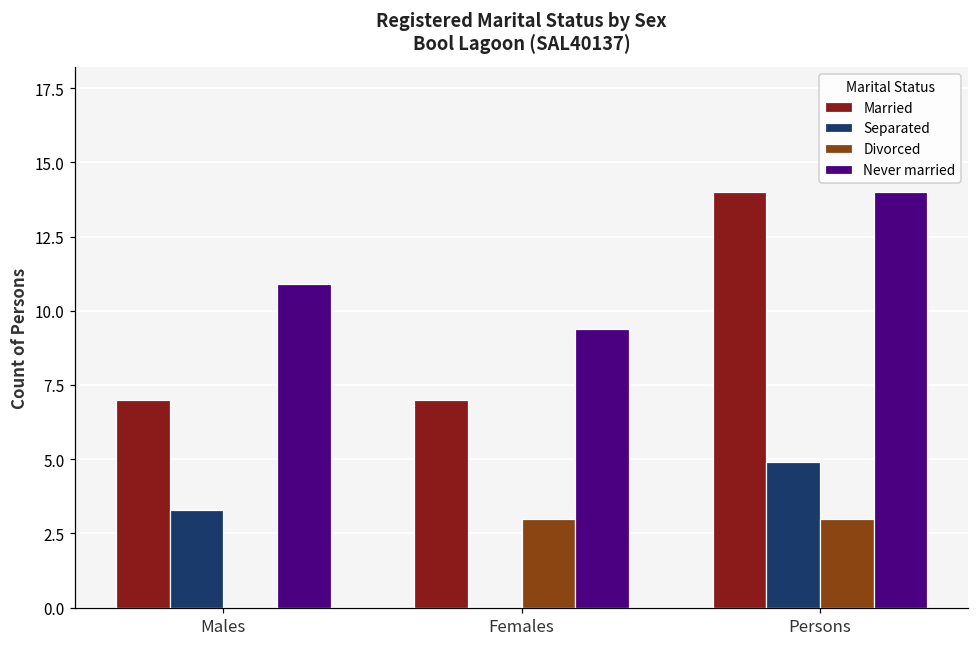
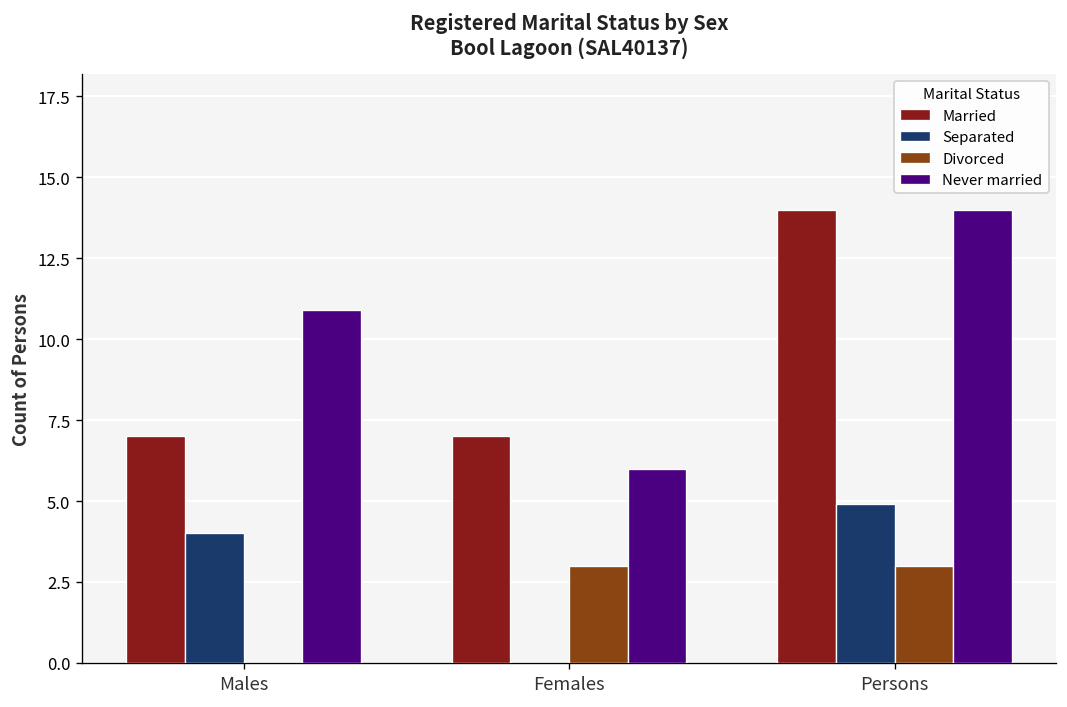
  {
    "Separated": {
-     "Males": 3.3,
+     "Males": 4.0,
      "Females": 0.0,
      "Persons": 4.9
    },
    "Never married": {
      "Males": 10.9,
-     "Females": 9.4,
+     "Females": 6.0,
      "Persons": 14.0
    }
  }
